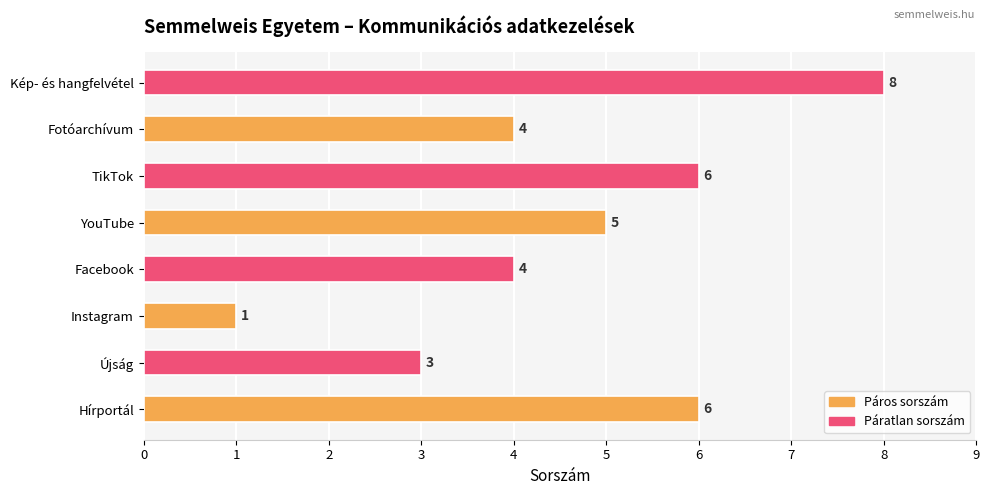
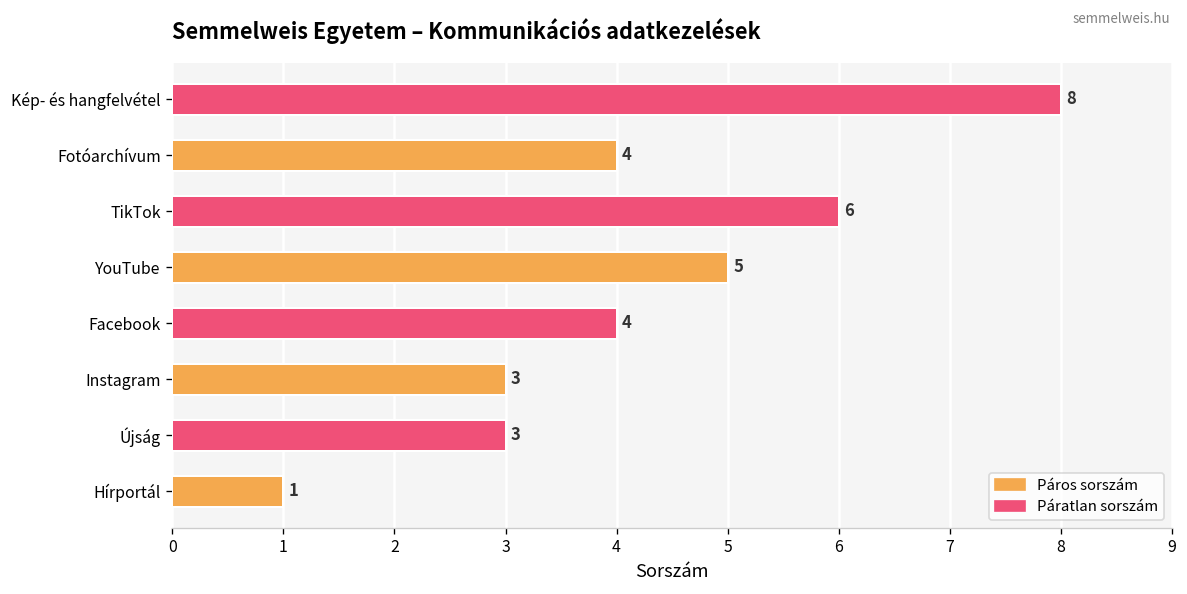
  {
    "Kép- és hangfelvétel": 8,
    "Fotóarchívum": 4,
    "TikTok": 6,
    "YouTube": 5,
    "Facebook": 4,
-   "Instagram": 1,
+   "Instagram": 3,
    "Újság": 3,
-   "Hírportál": 6
+   "Hírportál": 1
  }
